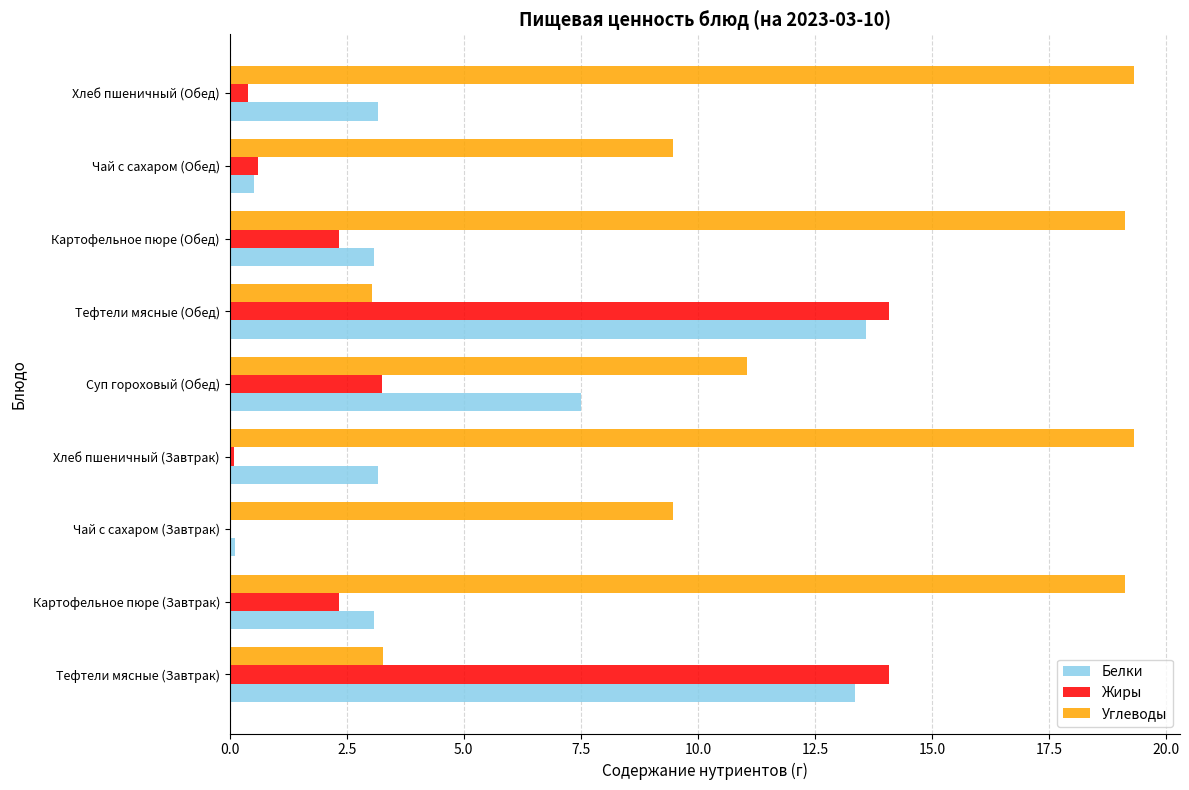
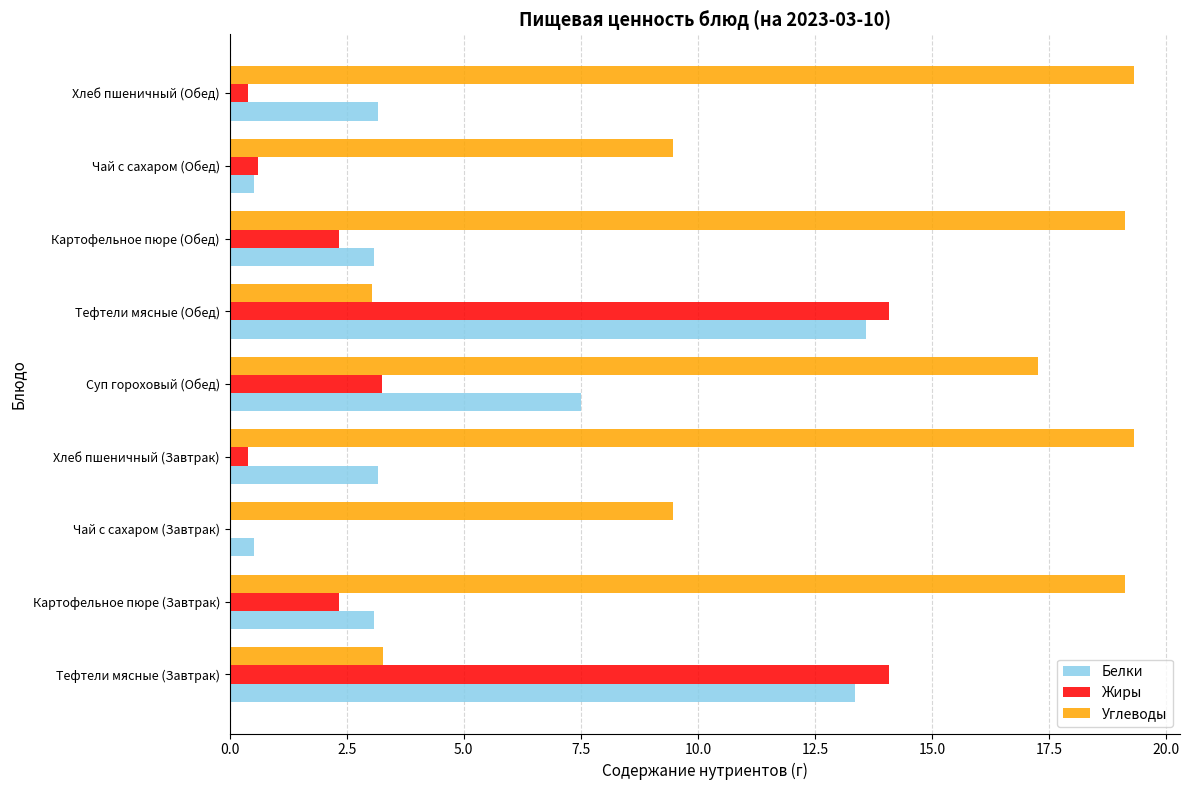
  {
    "Белки": {
      "Хлеб пшеничный (Обед)": 3.2,
      "Чай с сахаром (Обед)": 0.5,
      "Картофельное пюре (Обед)": 3.1,
      "Тефтели мясные (Обед)": 13.6,
      "Суп гороховый (Обед)": 7.5,
      "Хлеб пшеничный (Завтрак)": 3.2,
-     "Чай с сахаром (Завтрак)": 0.1,
+     "Чай с сахаром (Завтрак)": 0.5,
      "Картофельное пюре (Завтрак)": 3.1,
      "Тефтели мясные (Завтрак)": 13.4
    },
    "Жиры": {
      "Хлеб пшеничный (Обед)": 0.4,
      "Чай с сахаром (Обед)": 0.6,
      "Картофельное пюре (Обед)": 2.3,
      "Тефтели мясные (Обед)": 14.1,
      "Суп гороховый (Обед)": 3.3,
-     "Хлеб пшеничный (Завтрак)": 0.1,
+     "Хлеб пшеничный (Завтрак)": 0.4,
      "Чай с сахаром (Завтрак)": 0.0,
      "Картофельное пюре (Завтрак)": 2.3,
      "Тефтели мясные (Завтрак)": 14.1
    },
    "Углеводы": {
      "Хлеб пшеничный (Обед)": 19.3,
      "Чай с сахаром (Обед)": 9.5,
      "Картофельное пюре (Обед)": 19.1,
      "Тефтели мясные (Обед)": 3.1,
-     "Суп гороховый (Обед)": 11.0,
+     "Суп гороховый (Обед)": 17.3,
      "Хлеб пшеничный (Завтрак)": 19.3,
      "Чай с сахаром (Завтрак)": 9.5,
      "Картофельное пюре (Завтрак)": 19.1,
      "Тефтели мясные (Завтрак)": 3.3
    }
  }
